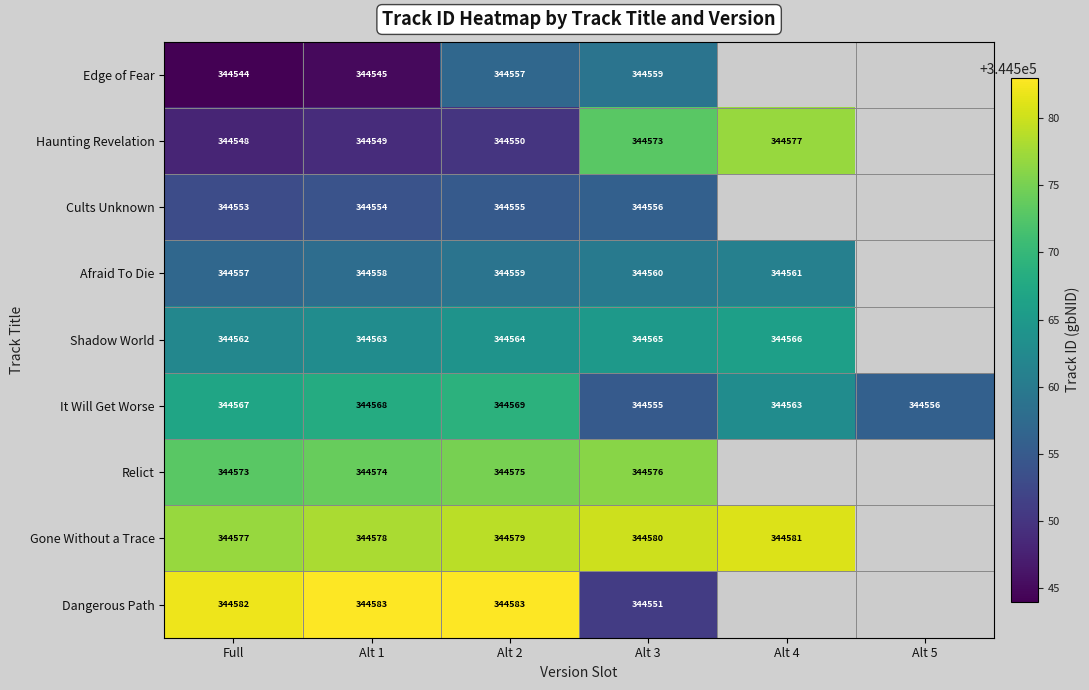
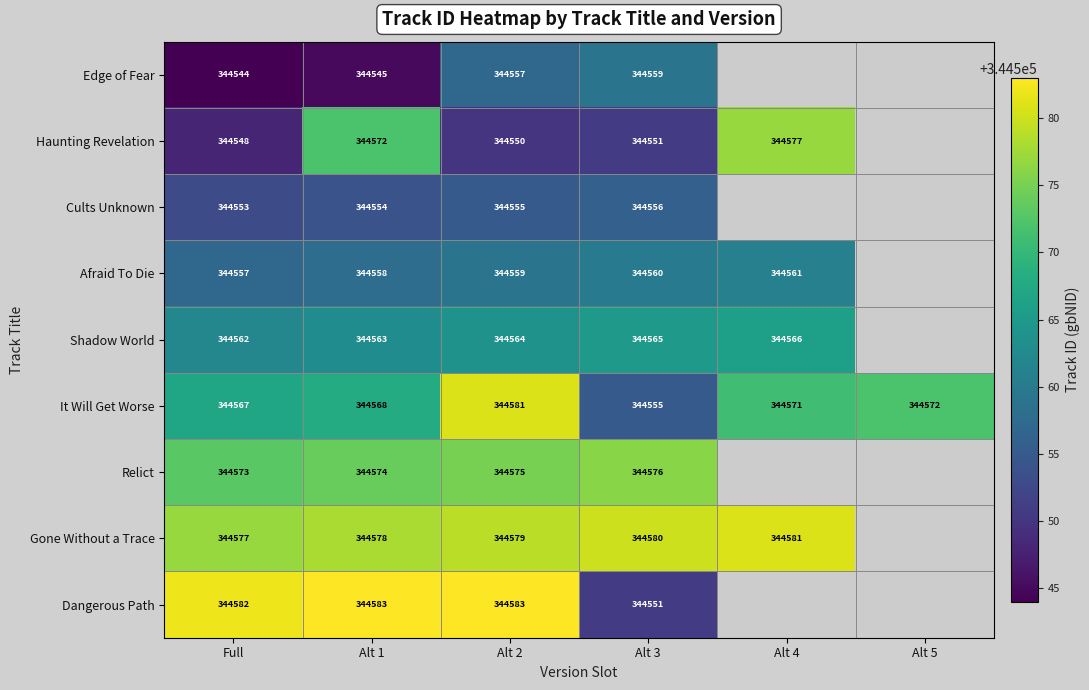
  {
    "Edge of Fear": {
      "Full": 344544,
      "Alt 1": 344545,
      "Alt 2": 344557,
      "Alt 3": 344559
    },
    "Haunting Revelation": {
      "Full": 344548,
-     "Alt 1": 344549,
+     "Alt 1": 344572,
      "Alt 2": 344550,
-     "Alt 3": 344573,
+     "Alt 3": 344551,
      "Alt 4": 344577
    },
    "Cults Unknown": {
      "Full": 344553,
      "Alt 1": 344554,
      "Alt 2": 344555,
      "Alt 3": 344556
    },
    "Afraid To Die": {
      "Full": 344557,
      "Alt 1": 344558,
      "Alt 2": 344559,
      "Alt 3": 344560,
      "Alt 4": 344561
    },
    "Shadow World": {
      "Full": 344562,
      "Alt 1": 344563,
      "Alt 2": 344564,
      "Alt 3": 344565,
      "Alt 4": 344566
    },
    "It Will Get Worse": {
      "Full": 344567,
      "Alt 1": 344568,
-     "Alt 2": 344569,
+     "Alt 2": 344581,
      "Alt 3": 344555,
-     "Alt 4": 344563,
-     "Alt 5": 344556
+     "Alt 4": 344571,
+     "Alt 5": 344572
    },
    "Relict": {
      "Full": 344573,
      "Alt 1": 344574,
      "Alt 2": 344575,
      "Alt 3": 344576
    },
    "Gone Without a Trace": {
      "Full": 344577,
      "Alt 1": 344578,
      "Alt 2": 344579,
      "Alt 3": 344580,
      "Alt 4": 344581
    },
    "Dangerous Path": {
      "Full": 344582,
      "Alt 1": 344583,
      "Alt 2": 344583,
      "Alt 3": 344551
    }
  }
